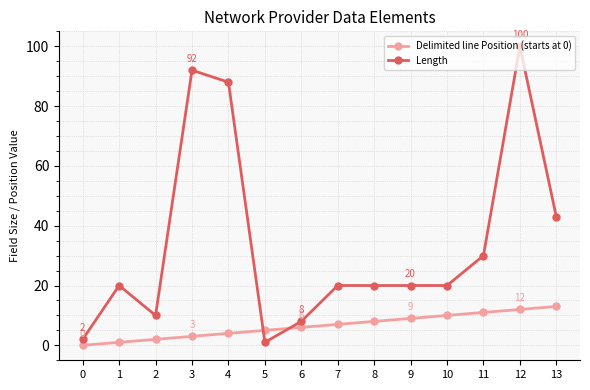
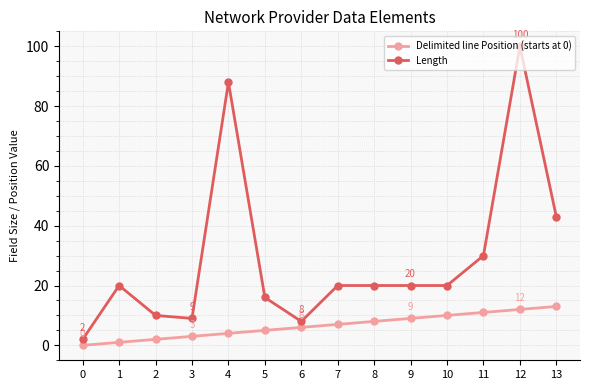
  {
    "Delimited line Position (starts at 0)": {
      "9": 9,
      "12": 12
    },
    "Length": {
-     "3": 92,
-     "5": 1,
+     "3": 9,
+     "5": 16,
      "9": 20
    }
  }
